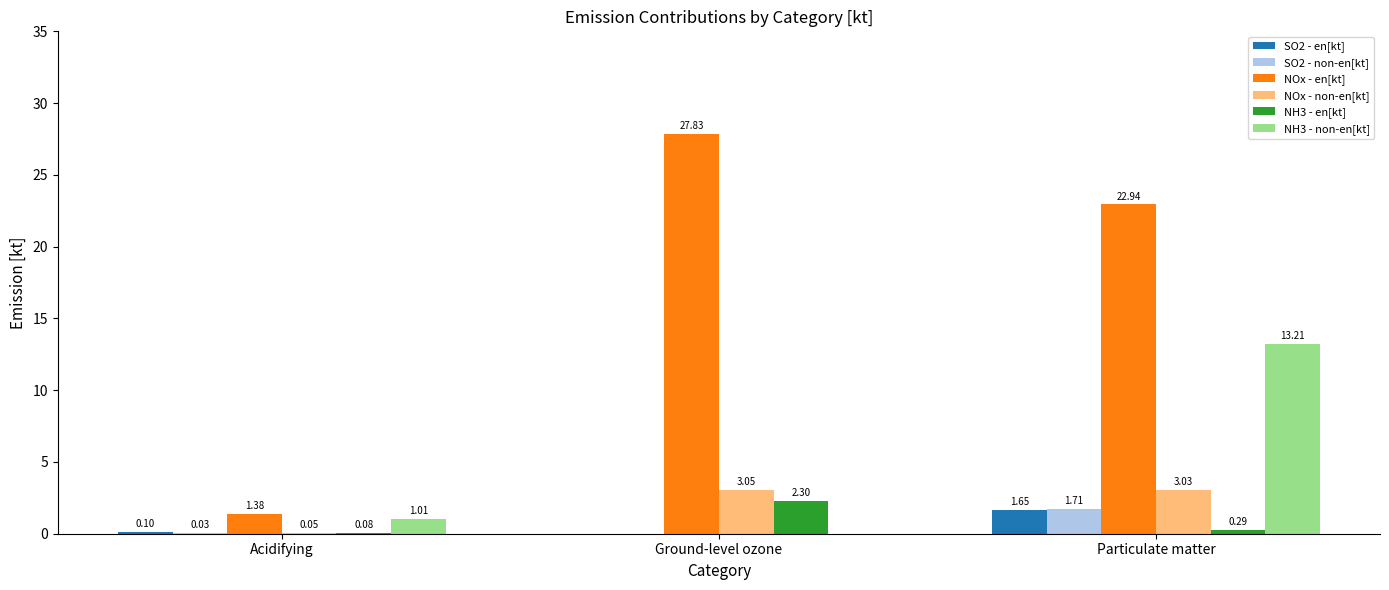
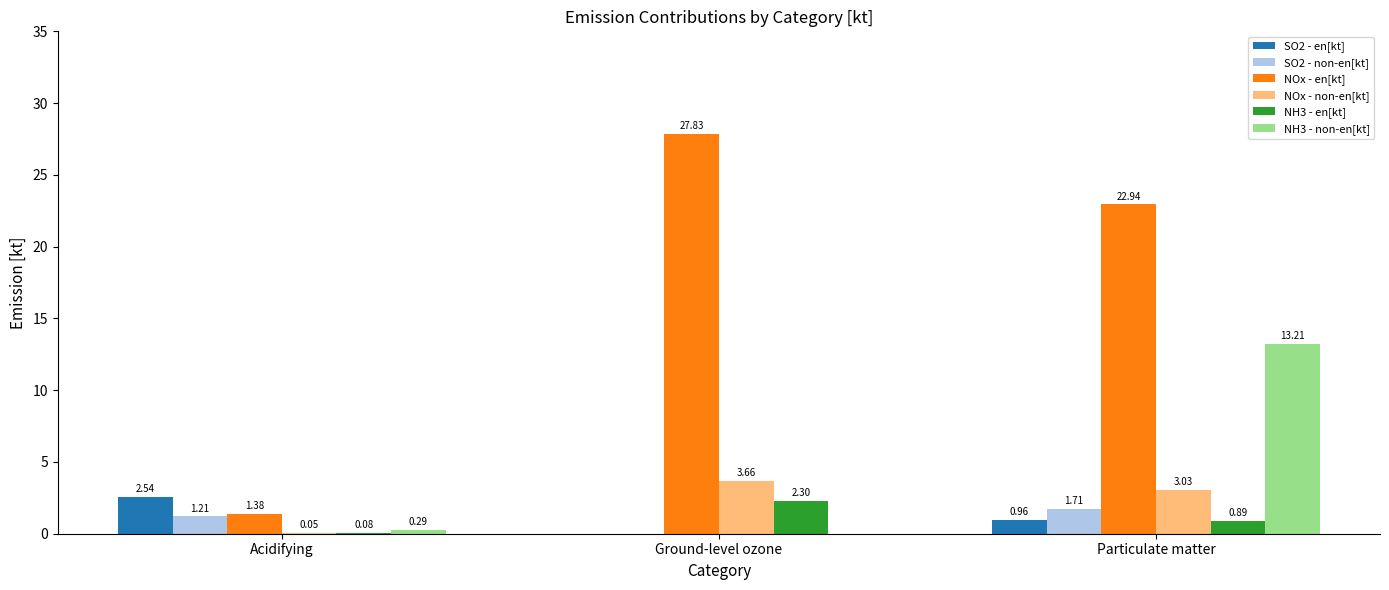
  {
    "SO2 - en[kt]": {
-     "Acidifying": 0.10,
-     "Particulate matter": 1.65
+     "Acidifying": 2.54,
+     "Particulate matter": 0.96
    },
    "SO2 - non-en[kt]": {
-     "Acidifying": 0.03,
+     "Acidifying": 1.21,
      "Particulate matter": 1.71
    },
    "NOx - en[kt]": {
      "Acidifying": 1.38,
      "Ground-level ozone": 27.83,
      "Particulate matter": 22.94
    },
    "NOx - non-en[kt]": {
      "Acidifying": 0.05,
-     "Ground-level ozone": 3.05,
+     "Ground-level ozone": 3.66,
      "Particulate matter": 3.03
    },
    "NH3 - en[kt]": {
      "Acidifying": 0.08,
      "Ground-level ozone": 2.30,
-     "Particulate matter": 0.29
+     "Particulate matter": 0.89
    },
    "NH3 - non-en[kt]": {
-     "Acidifying": 1.01,
+     "Acidifying": 0.29,
      "Particulate matter": 13.21
    }
  }
